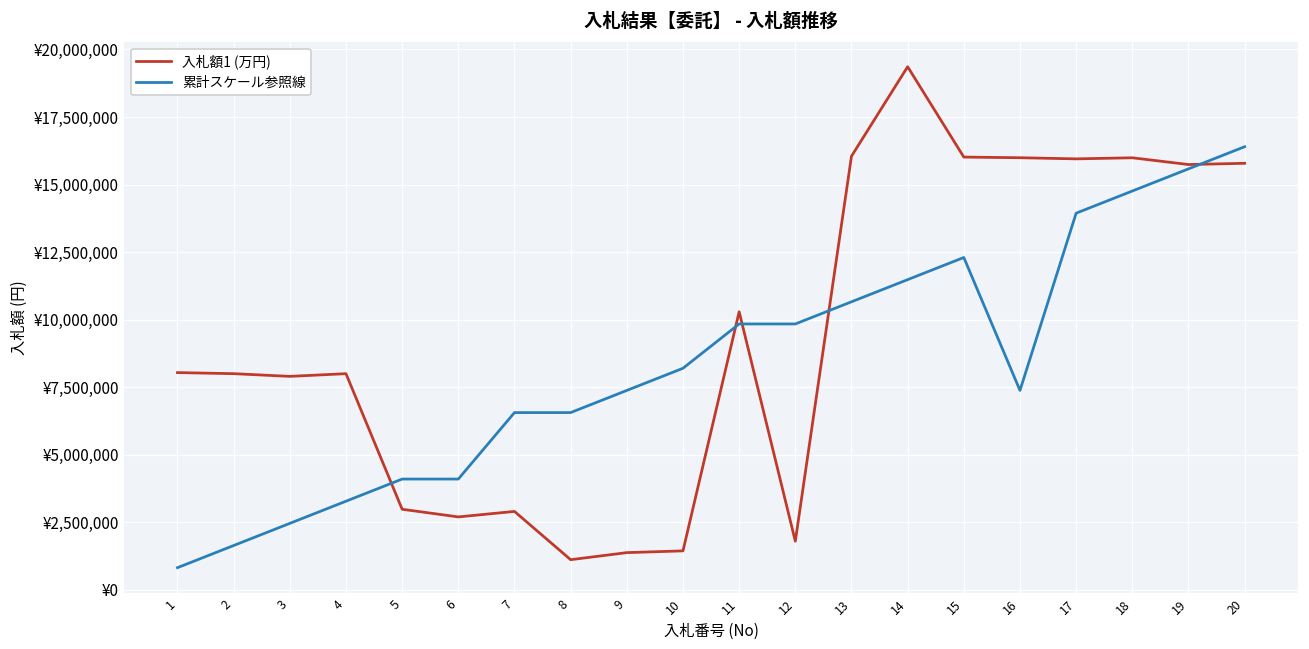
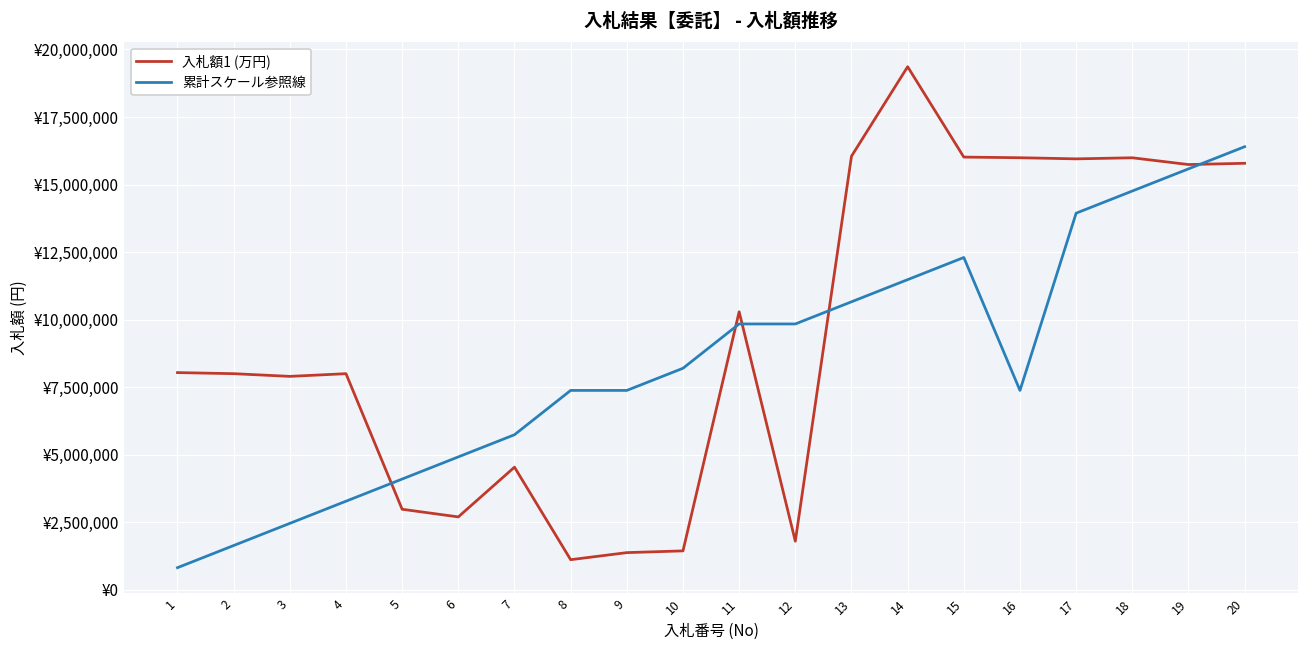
  {
    "入札額1 (万円)": {
      "1": "¥8,000,000",
      "2": "¥8,000,000",
      "3": "¥7,900,000",
      "4": "¥8,000,000",
      "5": "¥3,000,000",
      "6": "¥2,700,000",
-     "7": "¥2,900,000",
+     "7": "¥4,500,000",
      "8": "¥1,100,000",
      "9": "¥1,400,000",
      "10": "¥1,400,000",
      "11": "¥10,300,000",
      "12": "¥1,800,000",
      "13": "¥16,000,000",
      "14": "¥19,400,000",
      "15": "¥16,000,000",
      "16": "¥16,000,000",
      "17": "¥16,000,000",
      "18": "¥16,000,000",
      "19": "¥15,700,000",
      "20": "¥15,800,000"
    },
    "累計スケール参照線": {
      "1": "¥800,000",
      "2": "¥1,600,000",
      "3": "¥2,500,000",
      "4": "¥3,300,000",
      "5": "¥4,100,000",
-     "6": "¥4,100,000",
-     "7": "¥6,600,000",
-     "8": "¥6,600,000",
+     "6": "¥4,900,000",
+     "7": "¥5,700,000",
+     "8": "¥7,400,000",
      "9": "¥7,400,000",
      "10": "¥8,200,000",
      "11": "¥9,800,000",
      "12": "¥9,800,000",
      "13": "¥10,700,000",
      "14": "¥11,500,000",
      "15": "¥12,300,000",
      "16": "¥7,400,000",
      "17": "¥13,900,000",
      "18": "¥14,800,000",
      "19": "¥15,600,000",
      "20": "¥16,400,000"
    }
  }
